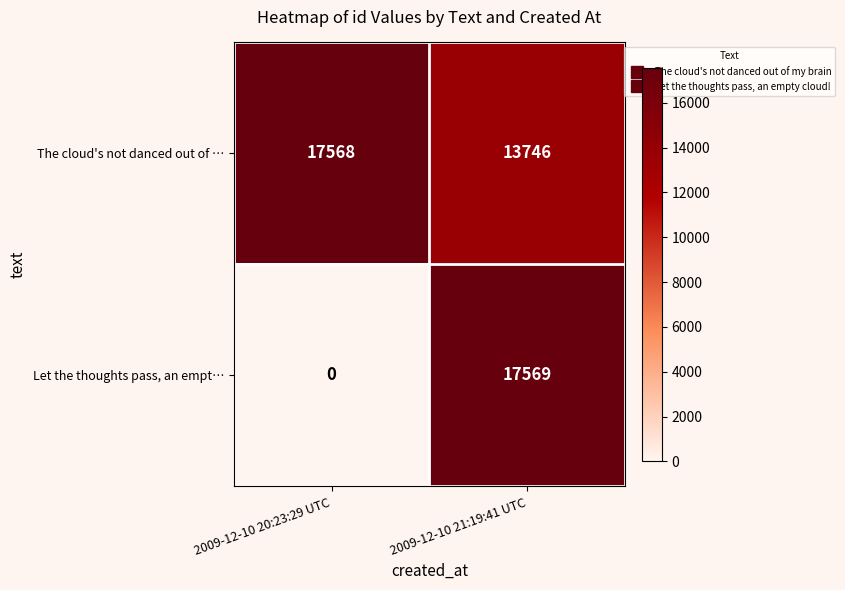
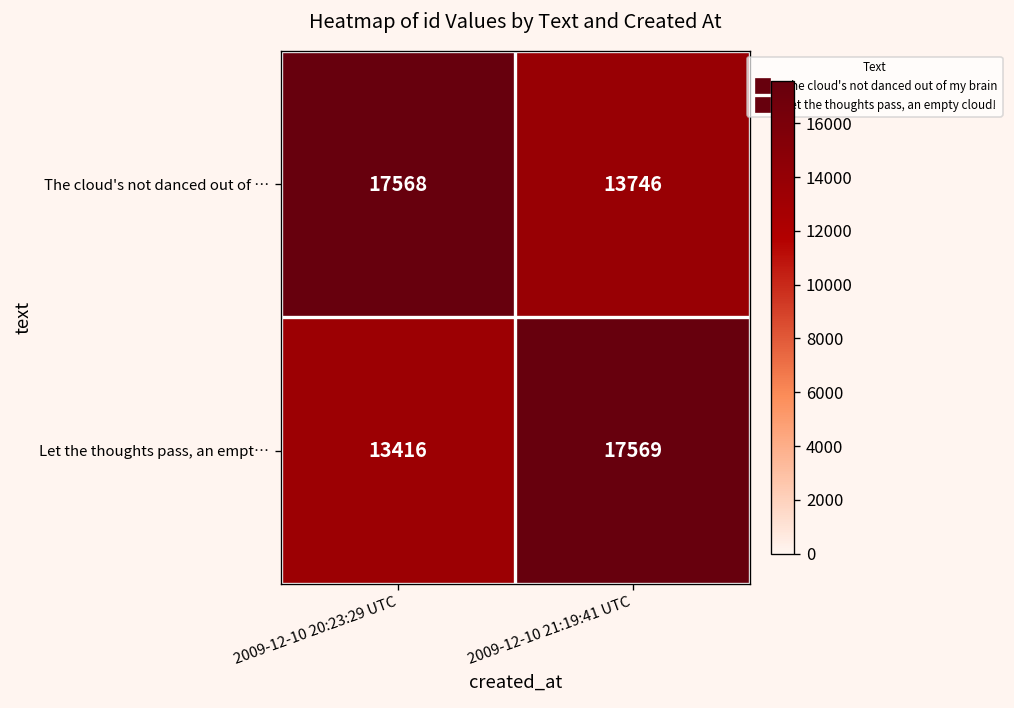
  {
    "The cloud's not danced out of …": {
      "2009-12-10 20:23:29 UTC": 17568,
      "2009-12-10 21:19:41 UTC": 13746
    },
    "Let the thoughts pass, an empt…": {
-     "2009-12-10 20:23:29 UTC": 0,
+     "2009-12-10 20:23:29 UTC": 13416,
      "2009-12-10 21:19:41 UTC": 17569
    }
  }
